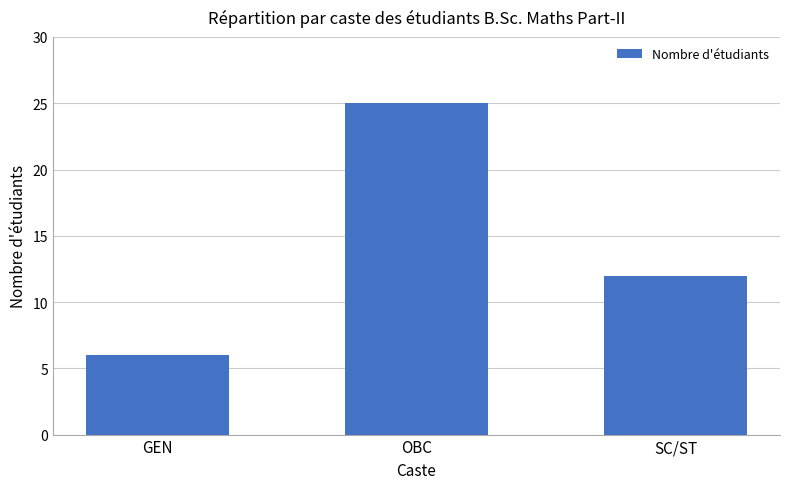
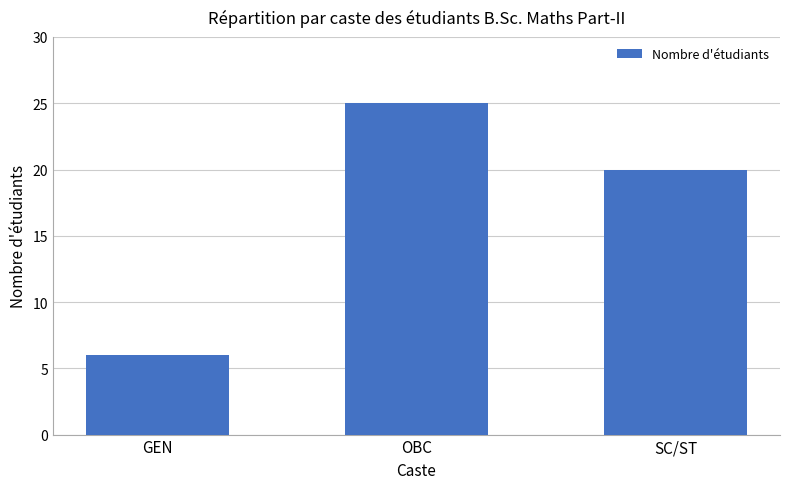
  {
    "GEN": 6,
    "OBC": 25,
-   "SC/ST": 12
+   "SC/ST": 20
  }
